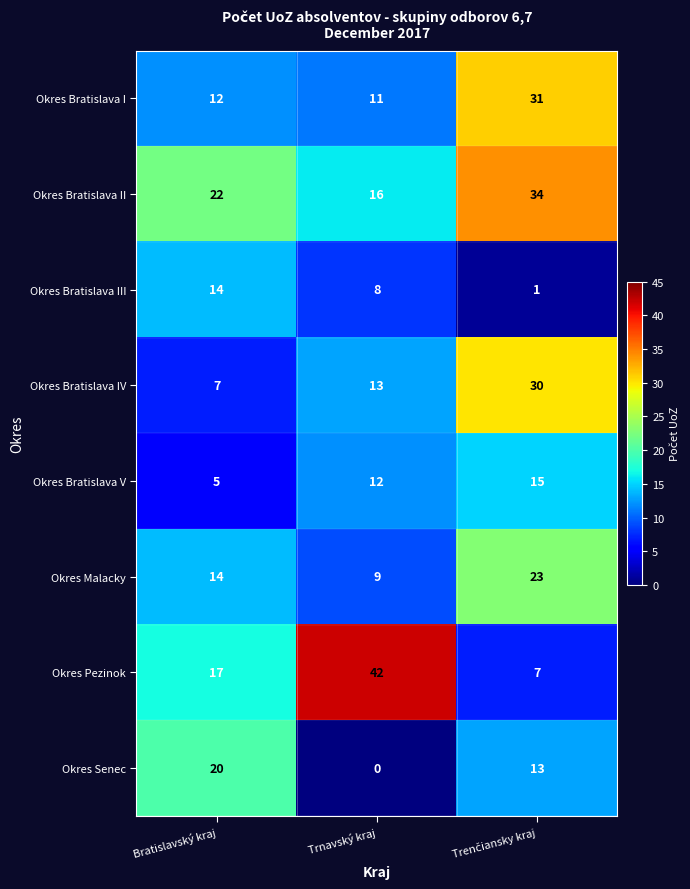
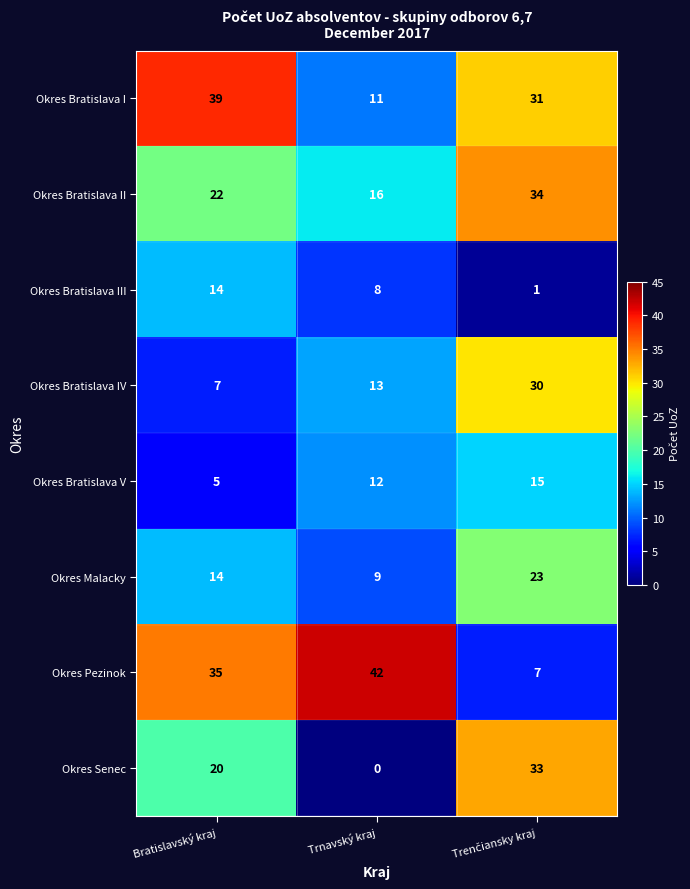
  {
    "Okres Bratislava I": {
-     "Bratislavský kraj": 12,
+     "Bratislavský kraj": 39,
      "Trnavský kraj": 11,
      "Trenčiansky kraj": 31
    },
    "Okres Bratislava II": {
      "Bratislavský kraj": 22,
      "Trnavský kraj": 16,
      "Trenčiansky kraj": 34
    },
    "Okres Bratislava III": {
      "Bratislavský kraj": 14,
      "Trnavský kraj": 8,
      "Trenčiansky kraj": 1
    },
    "Okres Bratislava IV": {
      "Bratislavský kraj": 7,
      "Trnavský kraj": 13,
      "Trenčiansky kraj": 30
    },
    "Okres Bratislava V": {
      "Bratislavský kraj": 5,
      "Trnavský kraj": 12,
      "Trenčiansky kraj": 15
    },
    "Okres Malacky": {
      "Bratislavský kraj": 14,
      "Trnavský kraj": 9,
      "Trenčiansky kraj": 23
    },
    "Okres Pezinok": {
-     "Bratislavský kraj": 17,
+     "Bratislavský kraj": 35,
      "Trnavský kraj": 42,
      "Trenčiansky kraj": 7
    },
    "Okres Senec": {
      "Bratislavský kraj": 20,
      "Trnavský kraj": 0,
-     "Trenčiansky kraj": 13
+     "Trenčiansky kraj": 33
    }
  }
